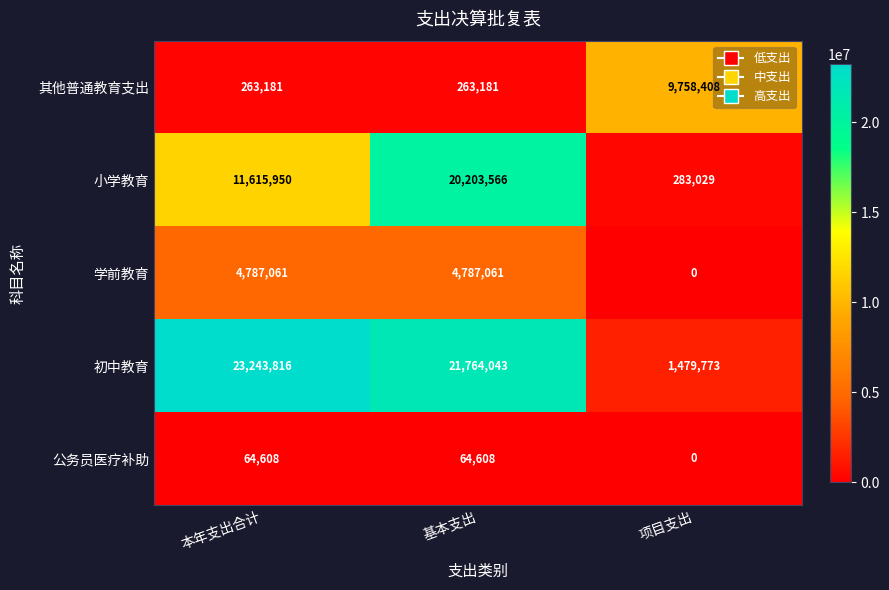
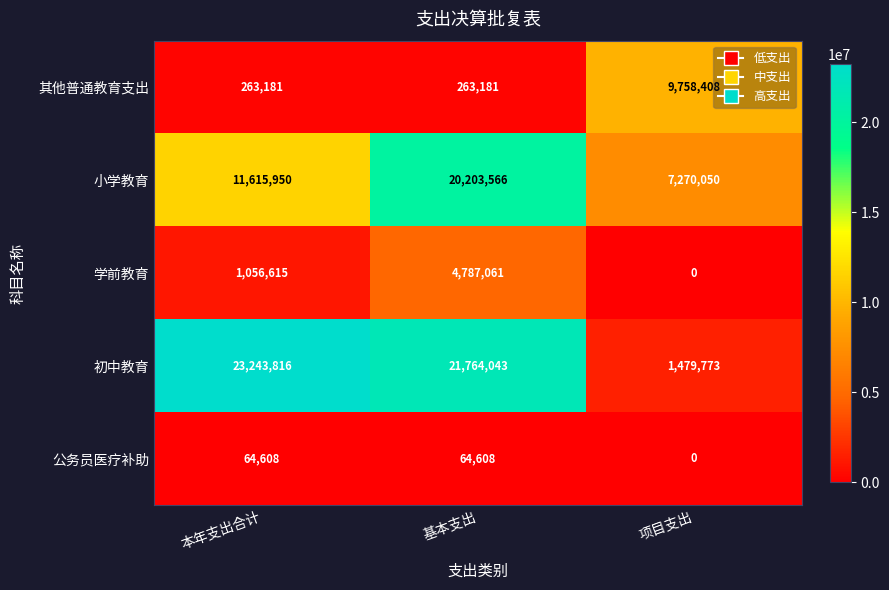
  {
    "其他普通教育支出": {
      "本年支出合计": "263,181",
      "基本支出": "263,181"
    },
    "小学教育": {
      "本年支出合计": "11,615,950",
      "基本支出": "20,203,566",
-     "项目支出": "283,029"
+     "项目支出": "7,270,050"
    },
    "学前教育": {
-     "本年支出合计": "4,787,061",
+     "本年支出合计": "1,056,615",
      "基本支出": "4,787,061",
      "项目支出": "0"
    },
    "初中教育": {
      "本年支出合计": "23,243,816",
      "基本支出": "21,764,043",
      "项目支出": "1,479,773"
    },
    "公务员医疗补助": {
      "本年支出合计": "64,608",
      "基本支出": "64,608",
      "项目支出": "0"
    }
  }
